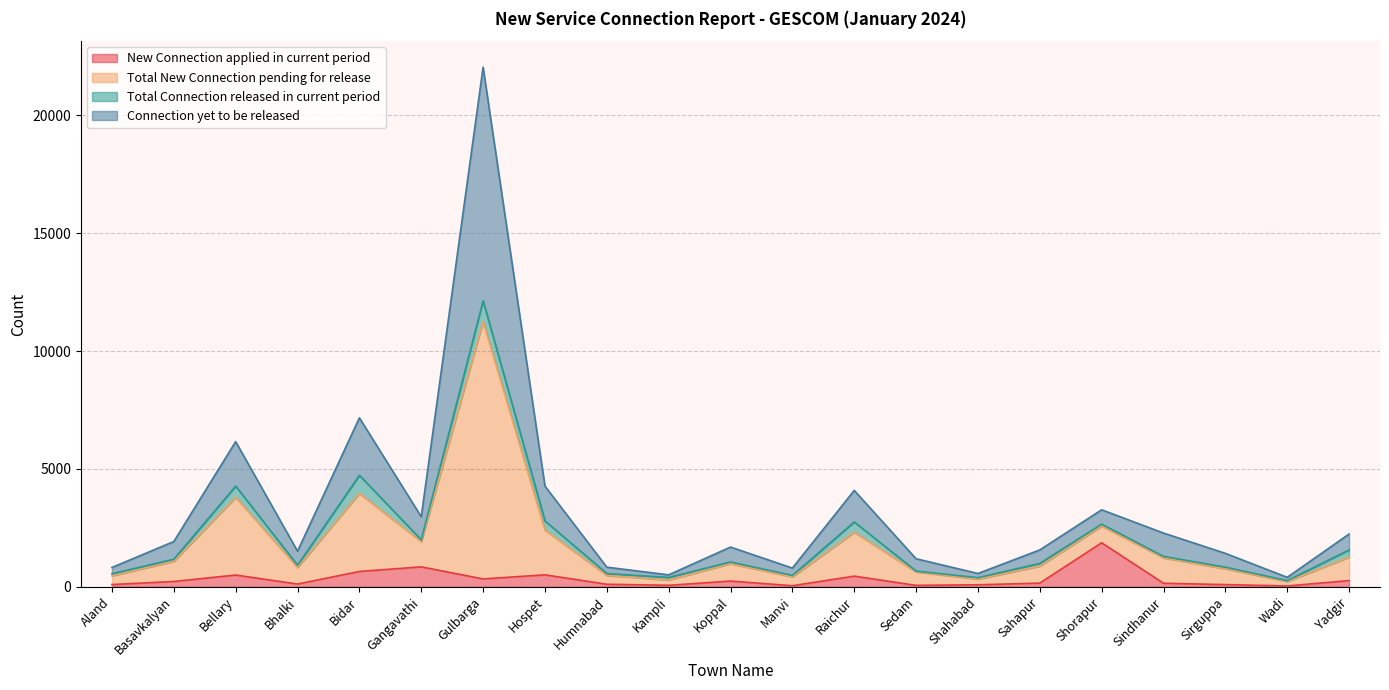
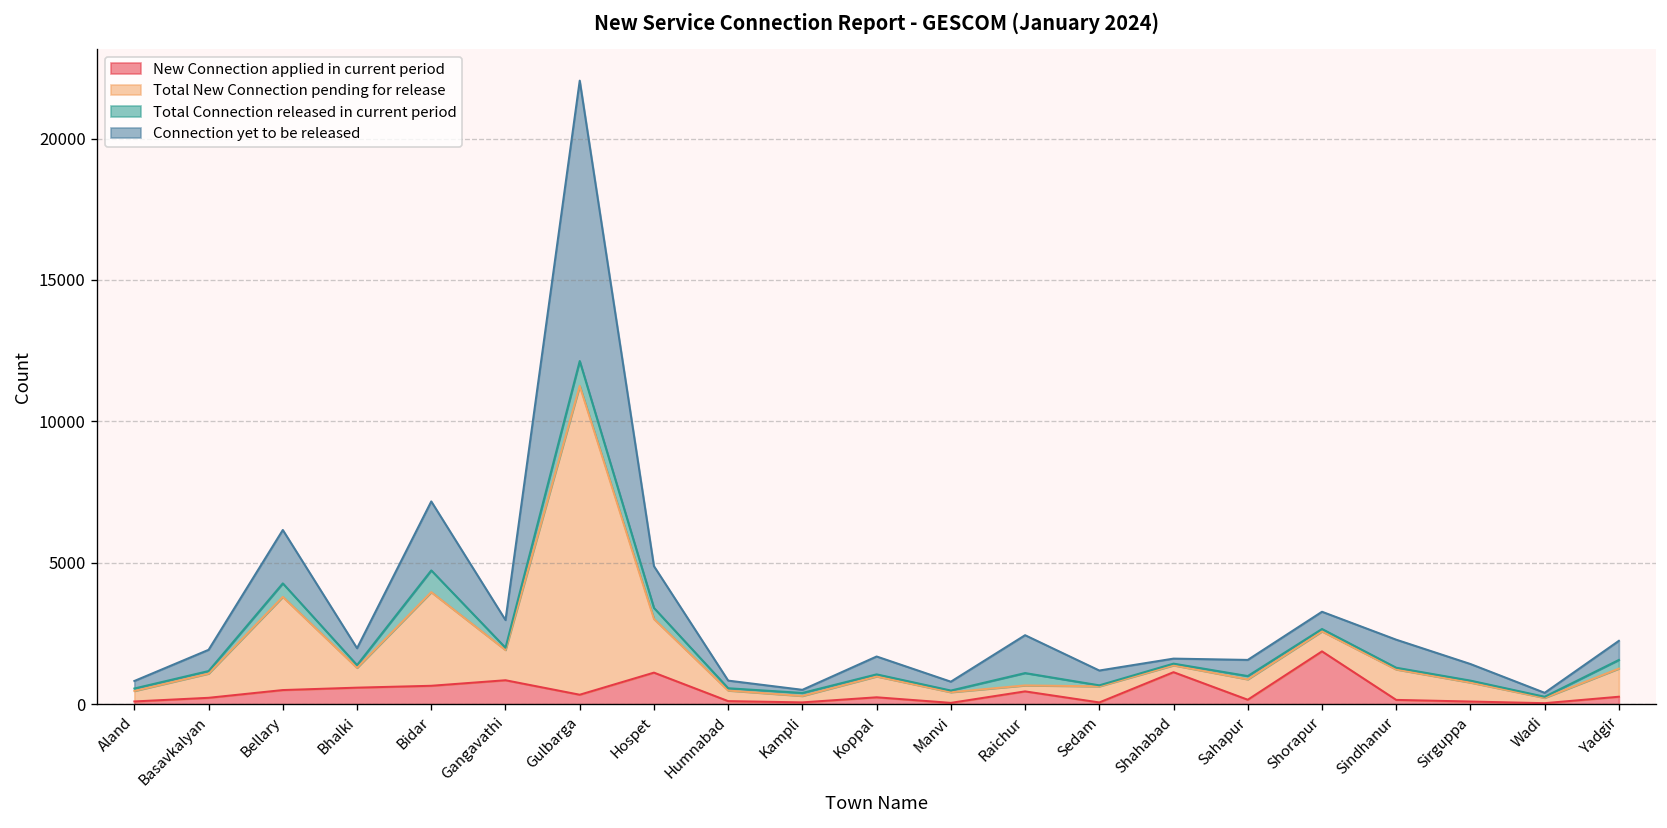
  {
    "New Connection applied in current period": {
      "Aland": 100,
      "Basavkalyan": 200,
      "Bellary": 500,
-     "Bhalki": 100,
+     "Bhalki": 600,
      "Bidar": 700,
      "Gangavathi": 800,
      "Gulbarga": 300,
-     "Hospet": 500,
+     "Hospet": 1100,
      "Humnabad": 100,
      "Kampli": 100,
      "Koppal": 200,
      "Manvi": 0,
      "Raichur": 500,
      "Sedam": 100,
-     "Shahabad": 100,
+     "Shahabad": 1100,
      "Sahapur": 200,
      "Shorapur": 1900,
      "Sindhanur": 200,
      "Sirguppa": 100,
      "Wadi": 0,
      "Yadgir": 300
    },
    "Total New Connection pending for release": {
      "Bellary": 3300,
      "Bidar": 3300,
      "Gulbarga": 10900,
      "Hospet": 1900,
-     "Raichur": 1900,
+     "Raichur": 200,
      "Sahapur": 700,
      "Yadgir": 1000
    }
  }
